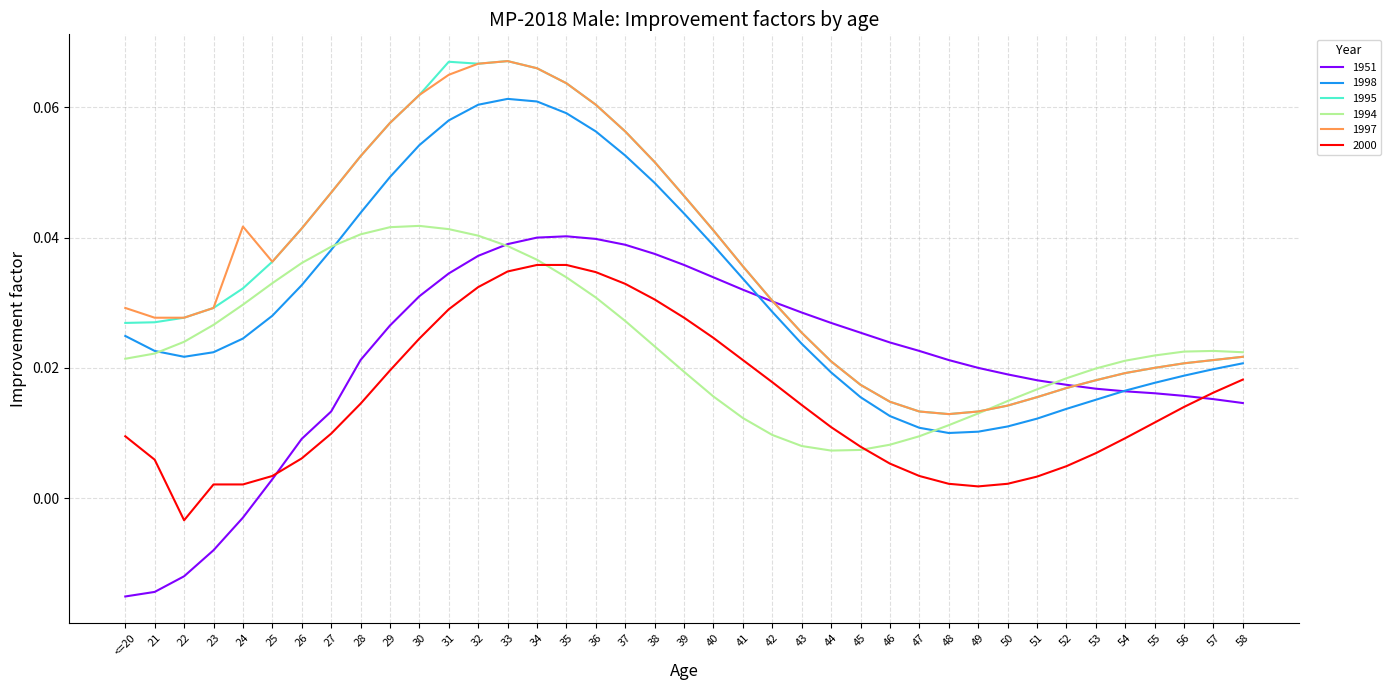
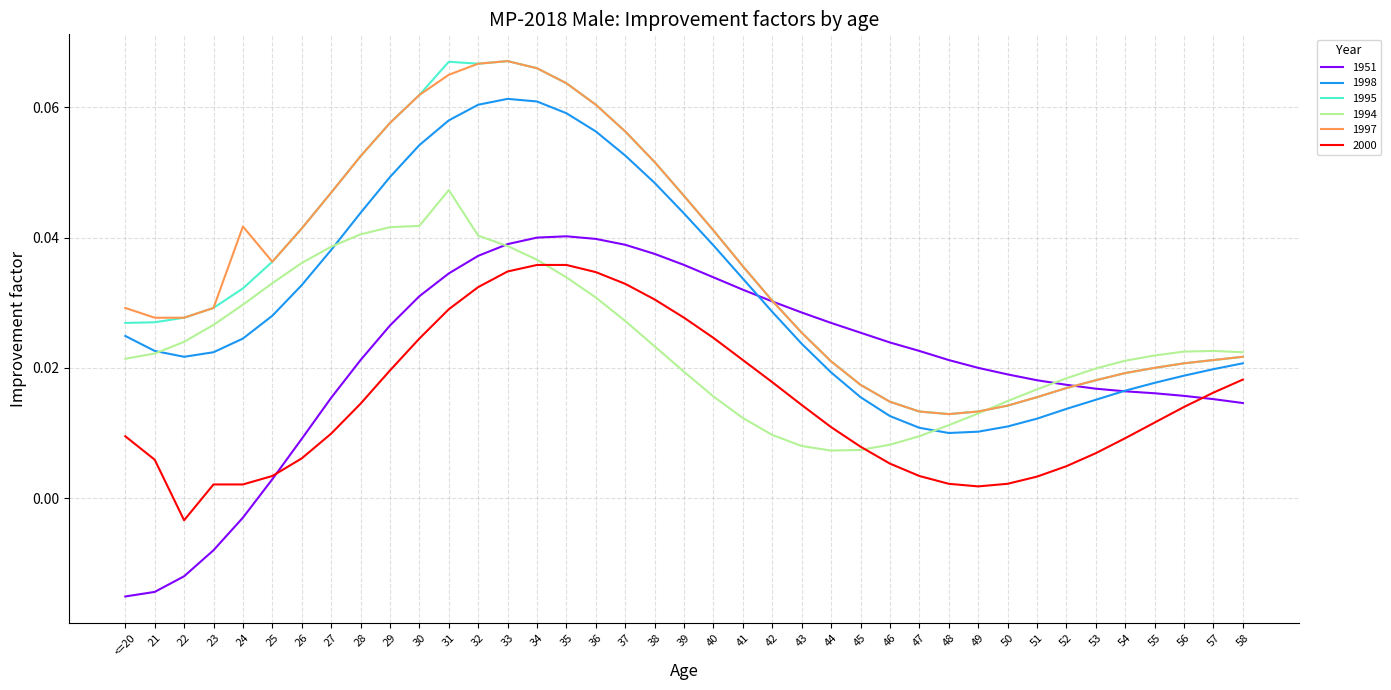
  {
    "1951": {
      "<=20": -0.015,
      "21": -0.014,
      "22": -0.012,
      "23": -0.008,
      "24": -0.003,
      "25": 0.003,
      "26": 0.009,
-     "27": 0.013,
+     "27": 0.015,
      "28": 0.021,
      "29": 0.027,
      "30": 0.031,
      "31": 0.035,
      "32": 0.037,
      "34": 0.040,
      "35": 0.040,
      "36": 0.040,
      "37": 0.039,
      "38": 0.038,
      "39": 0.036,
      "40": 0.034,
      "41": 0.032,
      "43": 0.029,
      "44": 0.027,
      "45": 0.025,
      "46": 0.024,
      "47": 0.023,
      "48": 0.021,
      "49": 0.020,
      "50": 0.019,
      "51": 0.018,
      "52": 0.017,
      "53": 0.017,
      "55": 0.016,
      "56": 0.016,
      "57": 0.015,
      "58": 0.015
    },
    "1998": {
      "<=20": 0.025,
      "21": 0.023,
      "22": 0.022,
      "23": 0.022,
      "24": 0.025,
      "25": 0.028,
      "26": 0.033,
      "27": 0.038,
      "28": 0.044,
      "29": 0.049,
      "30": 0.054,
      "31": 0.058,
      "32": 0.060,
      "33": 0.061,
      "34": 0.061,
      "35": 0.059,
      "36": 0.056,
      "37": 0.053,
      "38": 0.048,
      "39": 0.044,
      "40": 0.039,
      "41": 0.034,
      "42": 0.029,
      "43": 0.024,
      "44": 0.019,
      "45": 0.016,
      "46": 0.013,
      "47": 0.011,
      "48": 0.010,
      "49": 0.010,
      "50": 0.011,
      "51": 0.012,
      "52": 0.014,
      "53": 0.015,
      "55": 0.018,
      "56": 0.019,
      "57": 0.020,
      "58": 0.021
    },
    "1995": {
      "<=20": 0.027,
      "21": 0.027,
      "24": 0.032,
      "31": 0.067
    },
    "1994": {
      "<=20": 0.021,
      "21": 0.022,
      "22": 0.024,
      "23": 0.027,
      "24": 0.030,
      "25": 0.033,
      "26": 0.036,
      "27": 0.039,
      "28": 0.041,
      "29": 0.042,
      "30": 0.042,
-     "31": 0.041,
+     "31": 0.047,
      "32": 0.040,
      "34": 0.037,
      "35": 0.034,
      "36": 0.031,
      "37": 0.027,
      "38": 0.023,
      "39": 0.019,
      "40": 0.016,
      "41": 0.012,
      "42": 0.010,
      "43": 0.008,
      "44": 0.007,
      "45": 0.007,
      "46": 0.008,
      "47": 0.010,
      "48": 0.011,
      "50": 0.015,
      "51": 0.017,
      "52": 0.018,
      "53": 0.020,
      "54": 0.021,
      "55": 0.022,
      "56": 0.023,
      "57": 0.023,
      "58": 0.022
    },
    "1997": {
      "<=20": 0.029,
      "21": 0.028,
      "24": 0.042,
      "31": 0.065
    },
    "2000": {
      "<=20": 0.010,
      "21": 0.006,
      "22": -0.003,
      "23": 0.002,
      "24": 0.002,
      "25": 0.003,
      "26": 0.006,
      "27": 0.010,
      "28": 0.015,
      "29": 0.020,
      "30": 0.025,
      "31": 0.029,
      "32": 0.032,
      "33": 0.035,
      "34": 0.036,
      "35": 0.036,
      "36": 0.035,
      "37": 0.033,
      "38": 0.031,
      "39": 0.028,
      "40": 0.025,
      "41": 0.021,
      "42": 0.018,
      "43": 0.014,
      "44": 0.011,
      "45": 0.008,
      "46": 0.005,
      "47": 0.003,
      "48": 0.002,
      "49": 0.002,
      "50": 0.002,
      "51": 0.003,
      "52": 0.005,
      "53": 0.007,
      "54": 0.009,
      "55": 0.012,
      "56": 0.014,
      "57": 0.016,
      "58": 0.018
    }
  }
